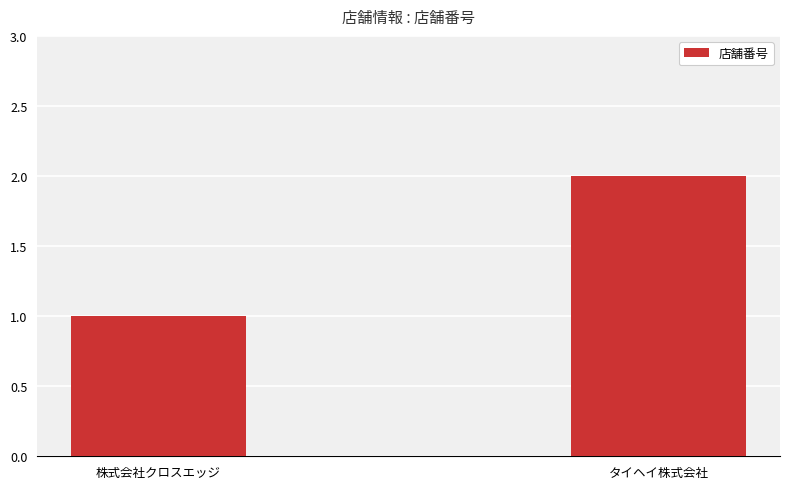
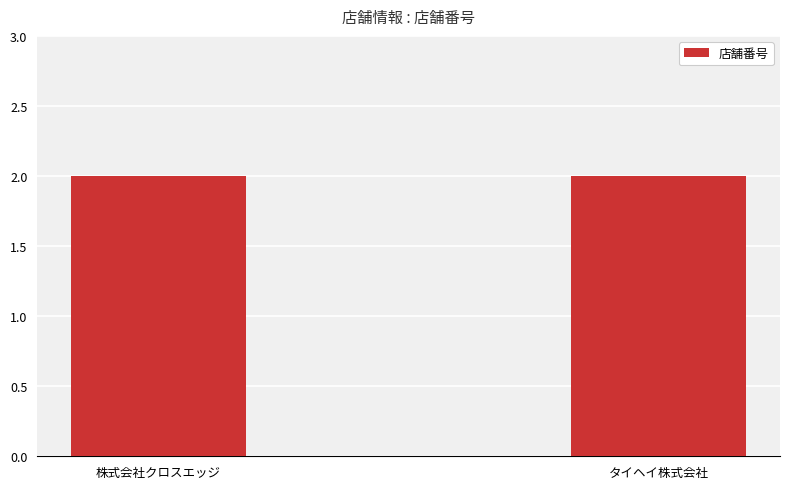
  {
-   "株式会社クロスエッジ": 1,
+   "株式会社クロスエッジ": 2,
    "タイヘイ株式会社": 2
  }
